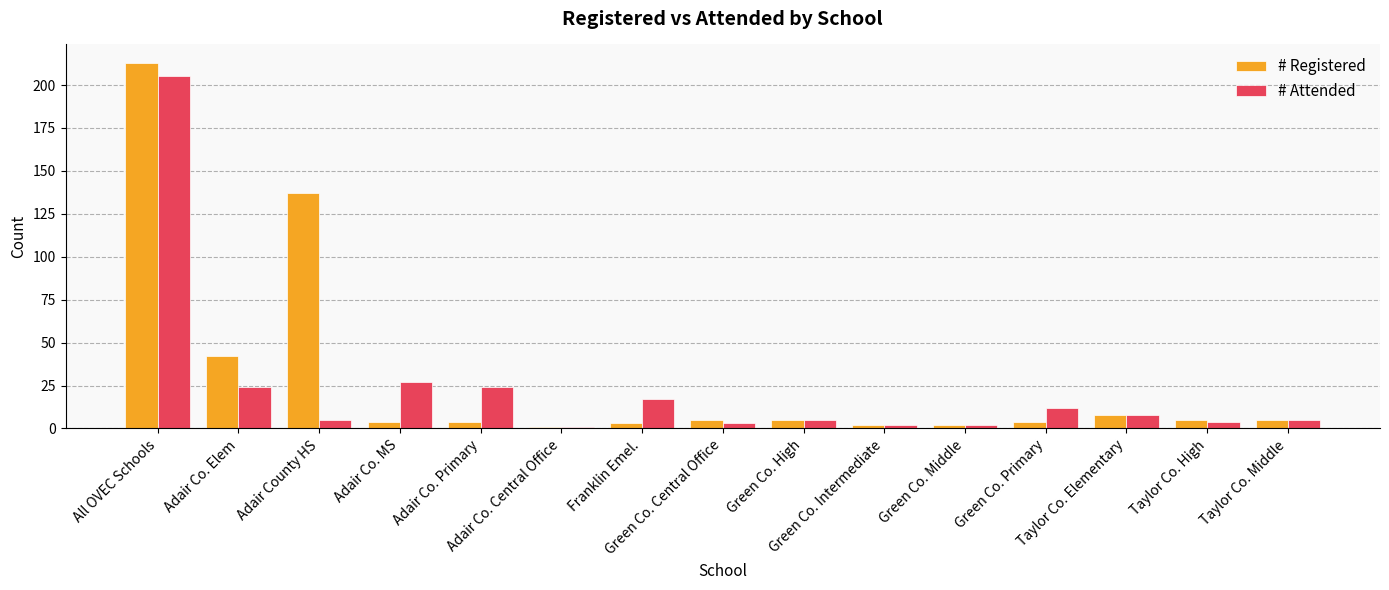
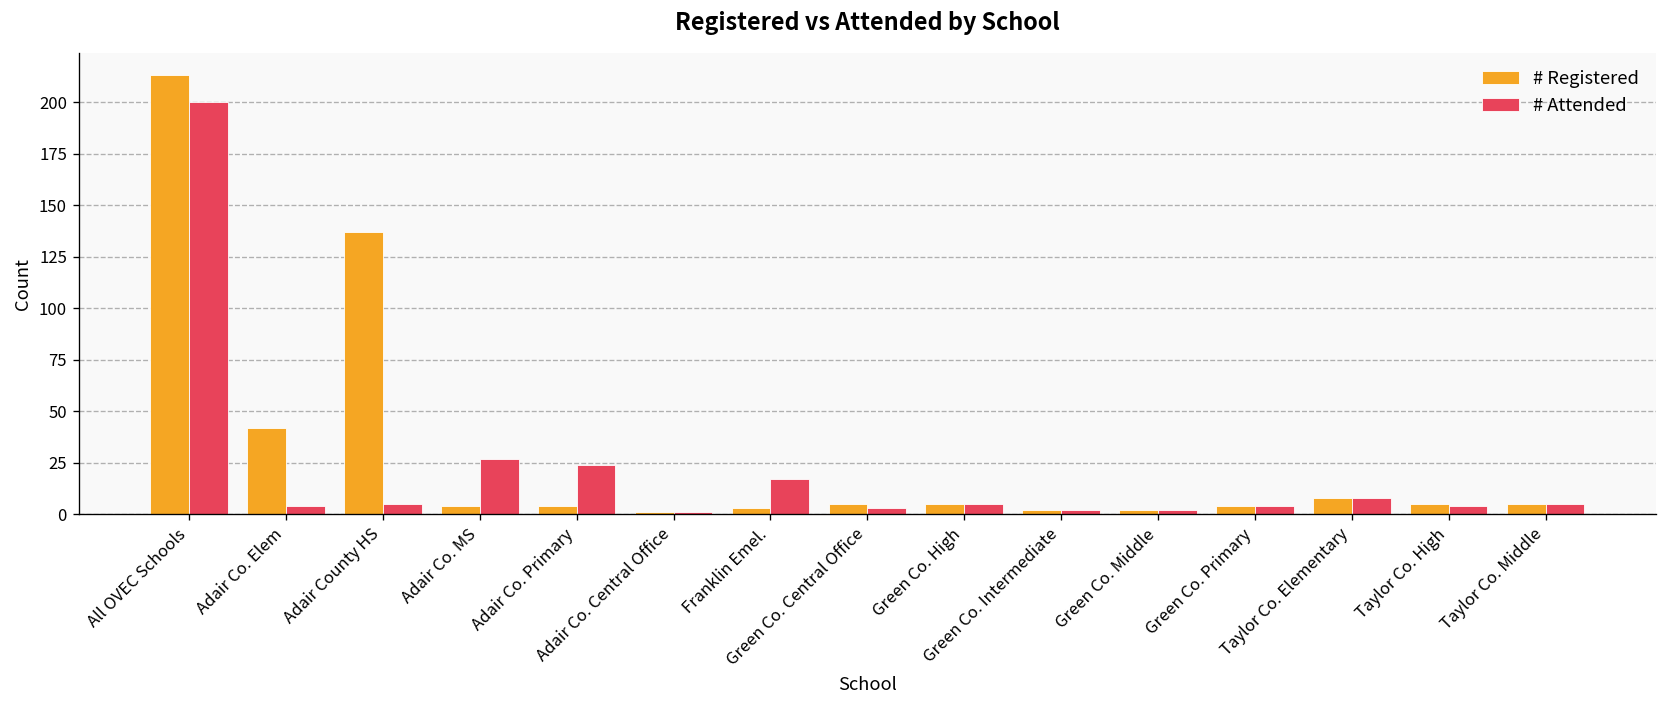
  {
    "# Registered": {
      "All OVEC Schools": 213,
      "Adair Co. Elem": 42,
      "Adair County HS": 137,
      "Adair Co. MS": 4,
      "Adair Co. Primary": 4,
      "Franklin Emel.": 3,
      "Green Co. Central Office": 5,
      "Green Co. High": 5,
      "Green Co. Intermediate": 2,
      "Green Co. Middle": 2,
      "Green Co. Primary": 4,
      "Taylor Co. Elementary": 8,
      "Taylor Co. High": 5,
      "Taylor Co. Middle": 5
    },
    "# Attended": {
-     "All OVEC Schools": 205,
-     "Adair Co. Elem": 24,
+     "All OVEC Schools": 200,
+     "Adair Co. Elem": 4,
      "Adair County HS": 5,
      "Adair Co. MS": 27,
      "Adair Co. Primary": 24,
      "Franklin Emel.": 17,
      "Green Co. Central Office": 3,
      "Green Co. High": 5,
      "Green Co. Intermediate": 2,
      "Green Co. Middle": 2,
-     "Green Co. Primary": 12,
+     "Green Co. Primary": 4,
      "Taylor Co. Elementary": 8,
      "Taylor Co. High": 4,
      "Taylor Co. Middle": 5
    }
  }
